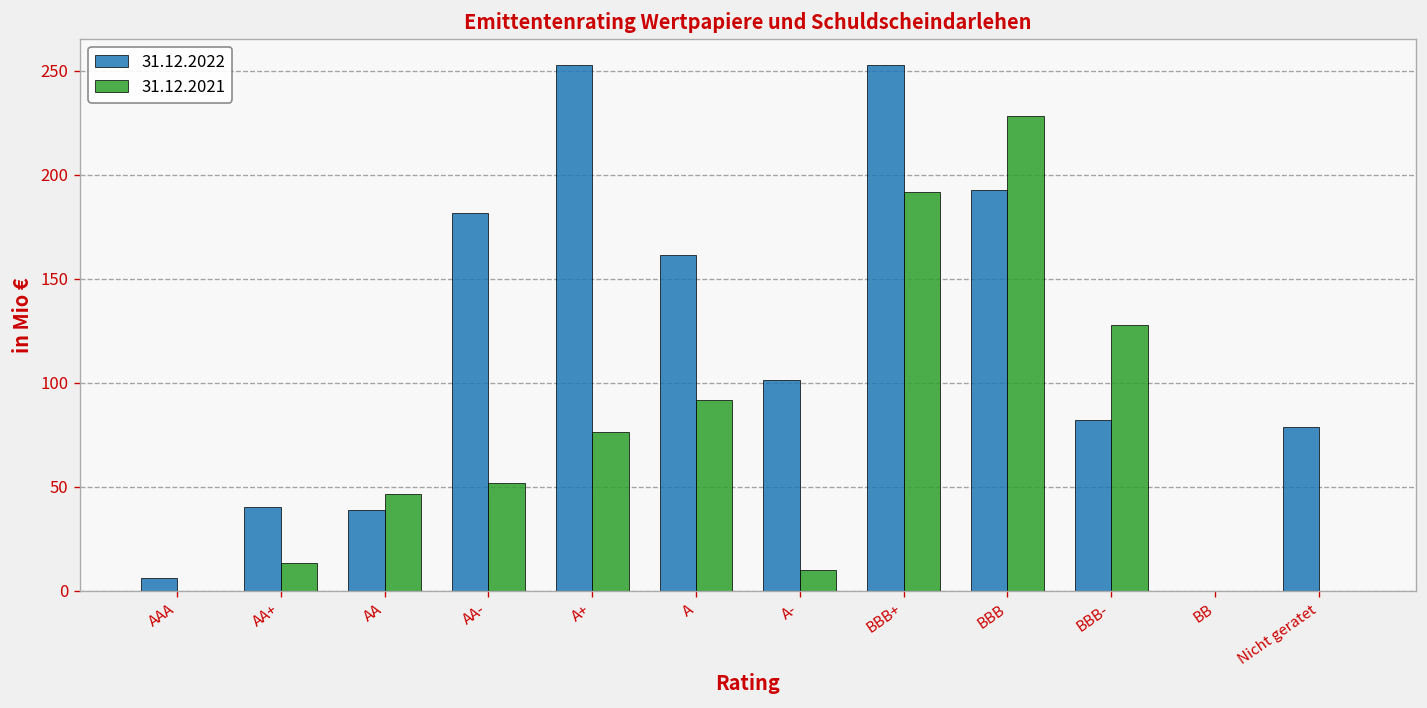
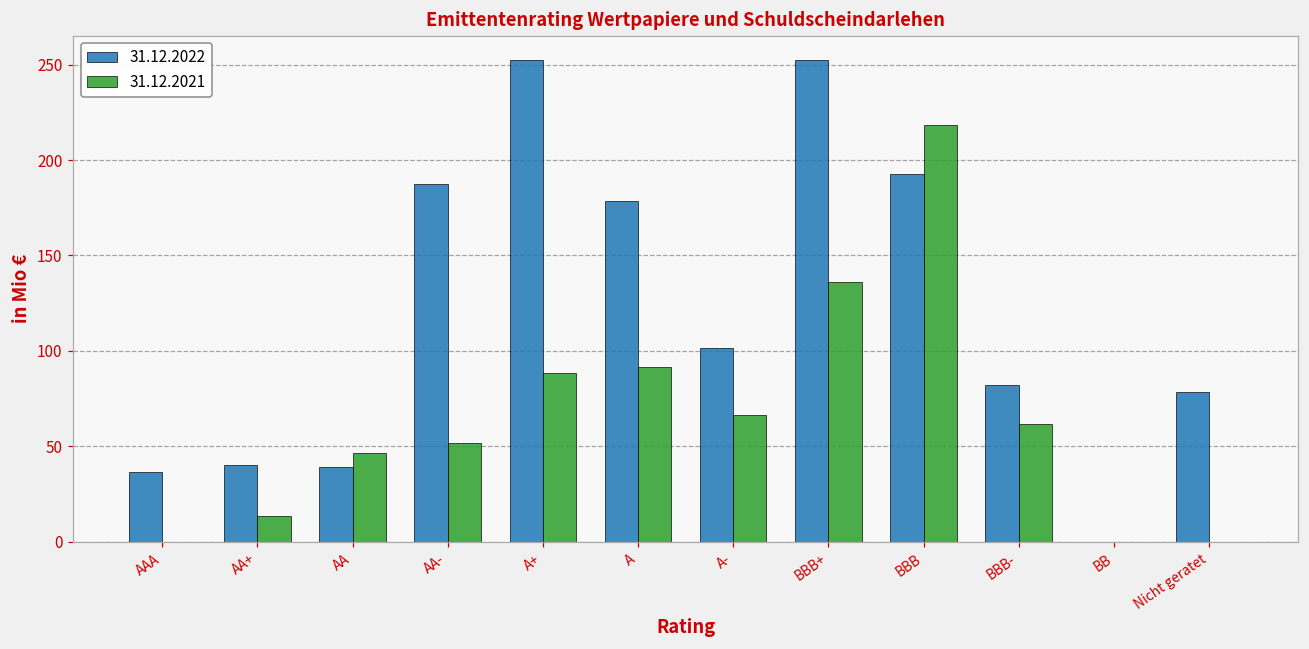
  {
    "31.12.2022": {
-     "AAA": 6,
+     "AAA": 37,
      "AA+": 40,
      "AA": 39,
-     "AA-": 182,
+     "AA-": 187,
      "A+": 253,
-     "A": 162,
+     "A": 178,
      "A-": 101,
      "BBB+": 253,
      "BBB": 193,
      "BBB-": 82,
      "BB": 0,
      "Nicht geratet": 79
    },
    "31.12.2021": {
      "AAA": 0,
      "AA+": 14,
      "AA": 47,
      "AA-": 52,
-     "A+": 76,
+     "A+": 89,
      "A": 92,
-     "A-": 10,
-     "BBB+": 192,
-     "BBB": 228,
-     "BBB-": 128,
+     "A-": 66,
+     "BBB+": 136,
+     "BBB": 219,
+     "BBB-": 62,
      "BB": 0,
      "Nicht geratet": 0
    }
  }
